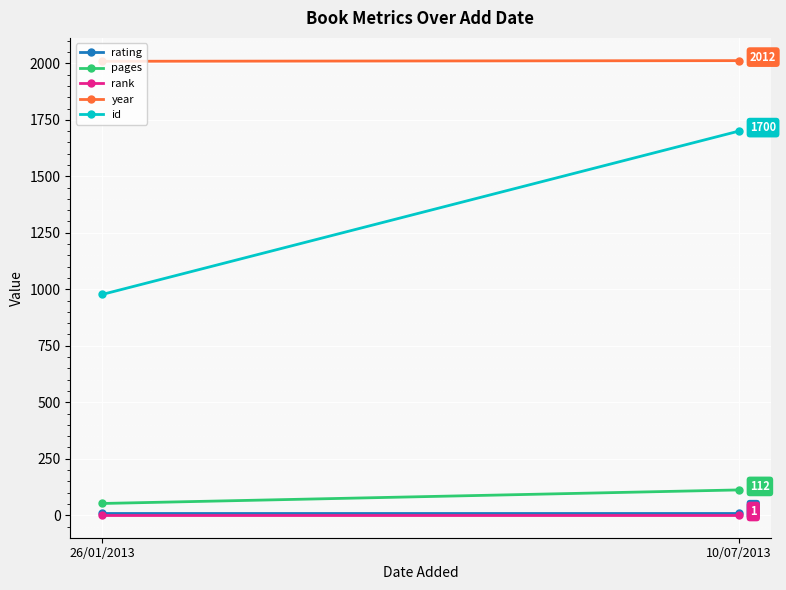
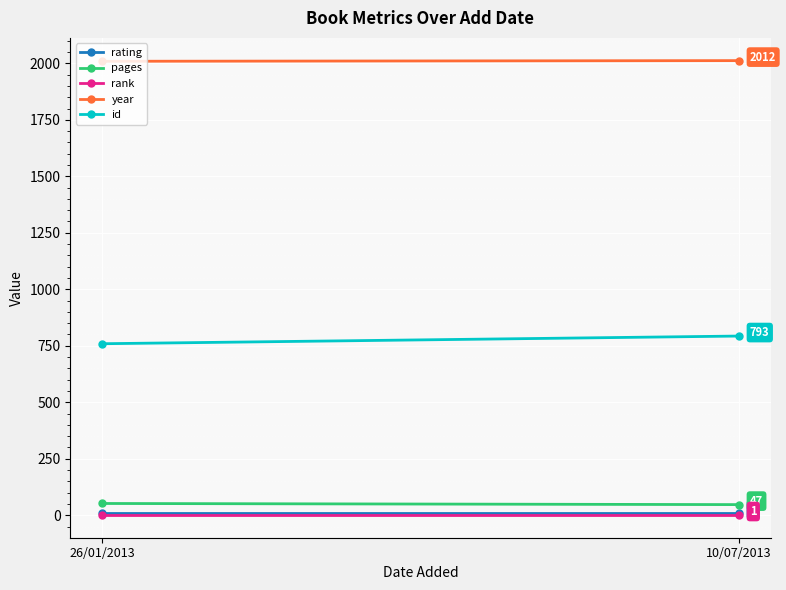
  {
    "pages": {
-     "10/07/2013": 112
+     "10/07/2013": 47
    },
    "id": {
-     "26/01/2013": 980,
-     "10/07/2013": 1700
+     "26/01/2013": 760,
+     "10/07/2013": 793
    }
  }
